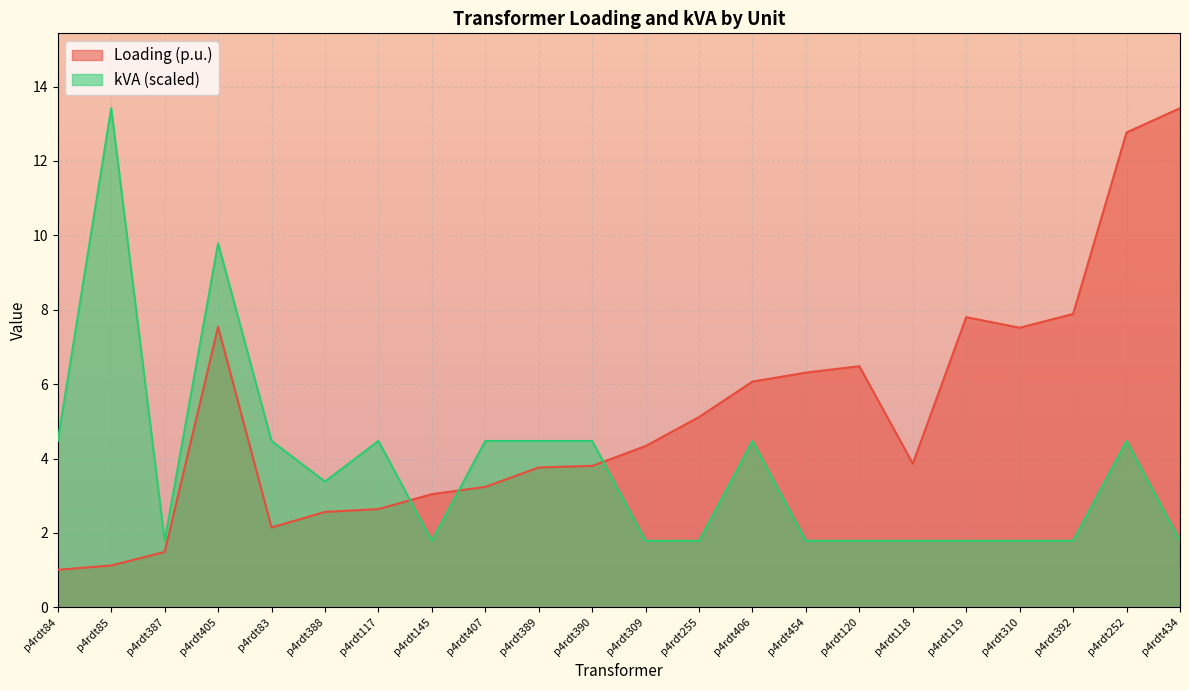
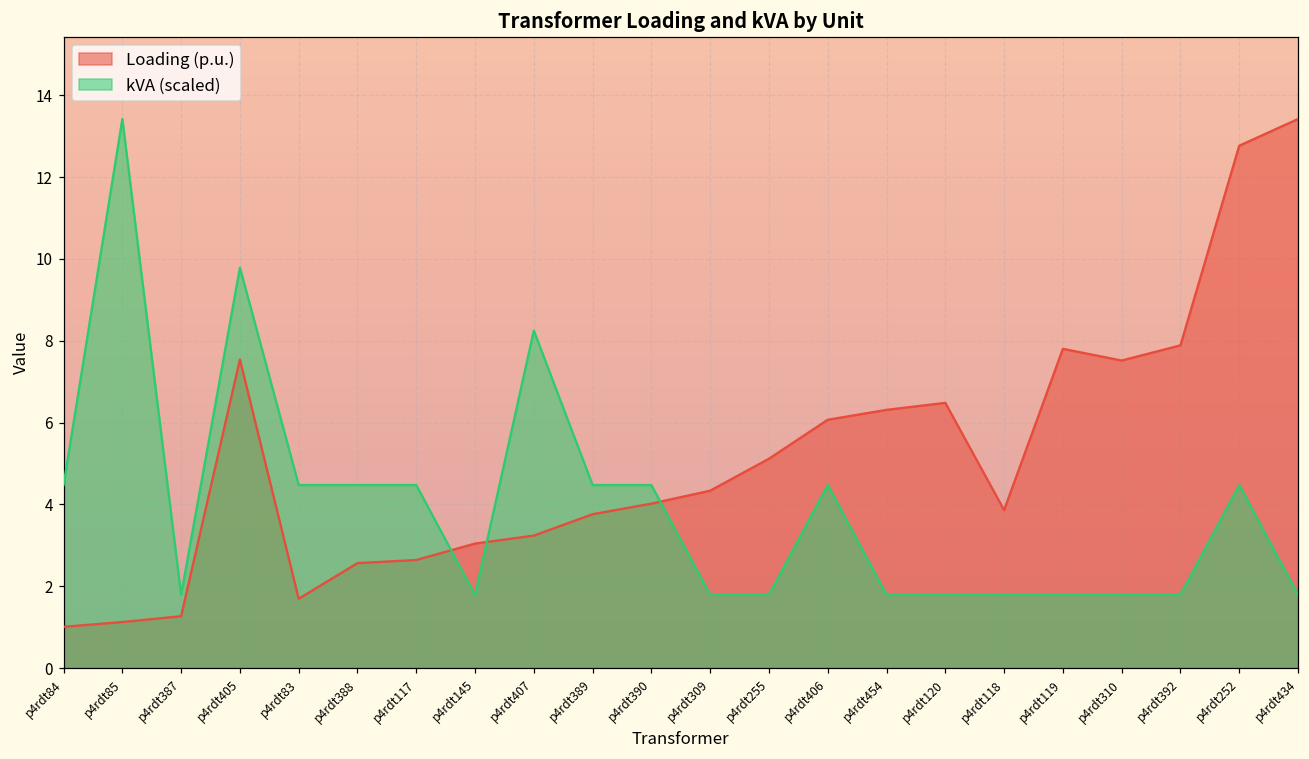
  {
    "Loading (p.u.)": {
      "p4rdt84": 1.0,
      "p4rdt85": 1.1,
-     "p4rdt387": 1.5,
+     "p4rdt387": 1.3,
      "p4rdt405": 7.5,
-     "p4rdt83": 2.1,
+     "p4rdt83": 1.7,
      "p4rdt388": 2.6,
      "p4rdt117": 2.6,
      "p4rdt145": 3.0,
      "p4rdt407": 3.2,
      "p4rdt389": 3.8,
-     "p4rdt390": 3.8,
+     "p4rdt390": 4.0,
      "p4rdt309": 4.3,
      "p4rdt255": 5.1,
      "p4rdt406": 6.1,
      "p4rdt454": 6.3,
      "p4rdt120": 6.5,
      "p4rdt118": 3.9,
      "p4rdt119": 7.8,
      "p4rdt310": 7.5,
      "p4rdt392": 7.9,
      "p4rdt252": 12.8,
      "p4rdt434": 13.4
    },
    "kVA (scaled)": {
      "p4rdt84": 4.5,
      "p4rdt85": 13.4,
      "p4rdt387": 1.8,
      "p4rdt405": 9.8,
      "p4rdt83": 4.5,
-     "p4rdt388": 3.4,
+     "p4rdt388": 4.5,
      "p4rdt117": 4.5,
      "p4rdt145": 1.8,
-     "p4rdt407": 4.5,
+     "p4rdt407": 8.2,
      "p4rdt389": 4.5,
      "p4rdt390": 4.5,
      "p4rdt309": 1.8,
      "p4rdt255": 1.8,
      "p4rdt406": 4.5,
      "p4rdt454": 1.8,
      "p4rdt120": 1.8,
      "p4rdt118": 1.8,
      "p4rdt119": 1.8,
      "p4rdt310": 1.8,
      "p4rdt392": 1.8,
      "p4rdt252": 4.5,
      "p4rdt434": 1.8
    }
  }
